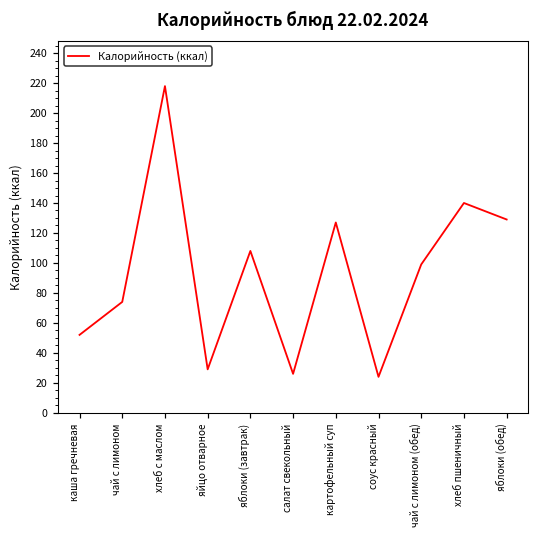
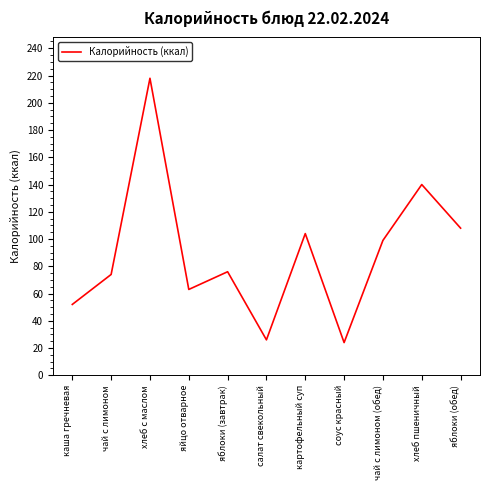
  {
    "каша гречневая": 52,
    "чай с лимоном": 74,
    "хлеб с маслом": 218,
-   "яйцо отварное": 29,
-   "яблоки (завтрак)": 108,
+   "яйцо отварное": 63,
+   "яблоки (завтрак)": 76,
    "салат свекольный": 26,
-   "картофельный суп": 127,
+   "картофельный суп": 104,
    "соус красный": 24,
    "чай с лимоном (обед)": 99,
    "хлеб пшеничный": 140,
-   "яблоки (обед)": 129
+   "яблоки (обед)": 108
  }
